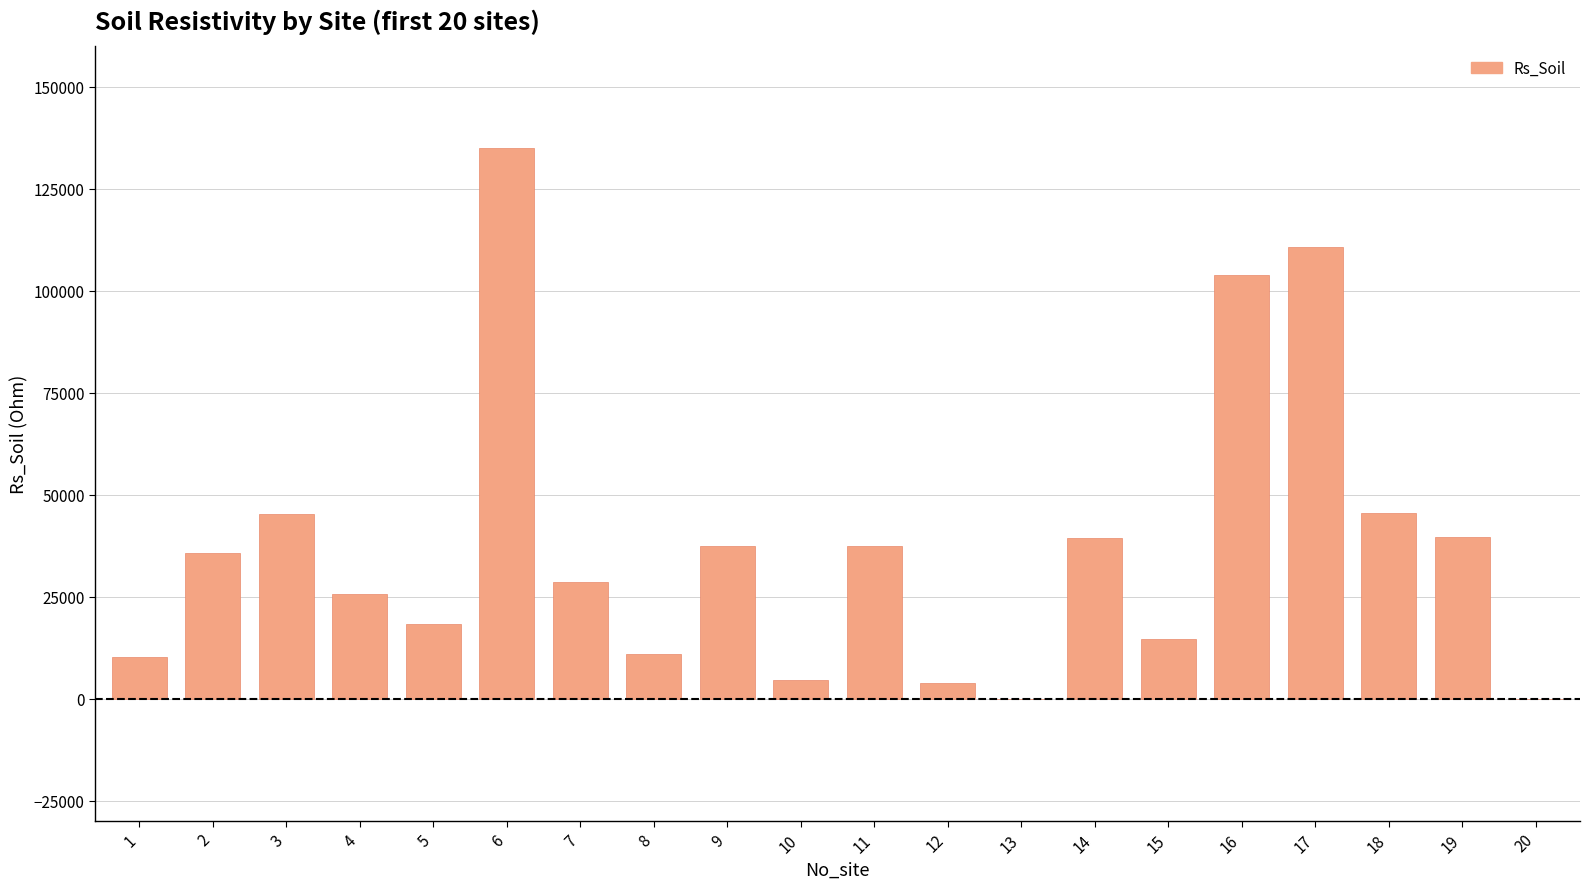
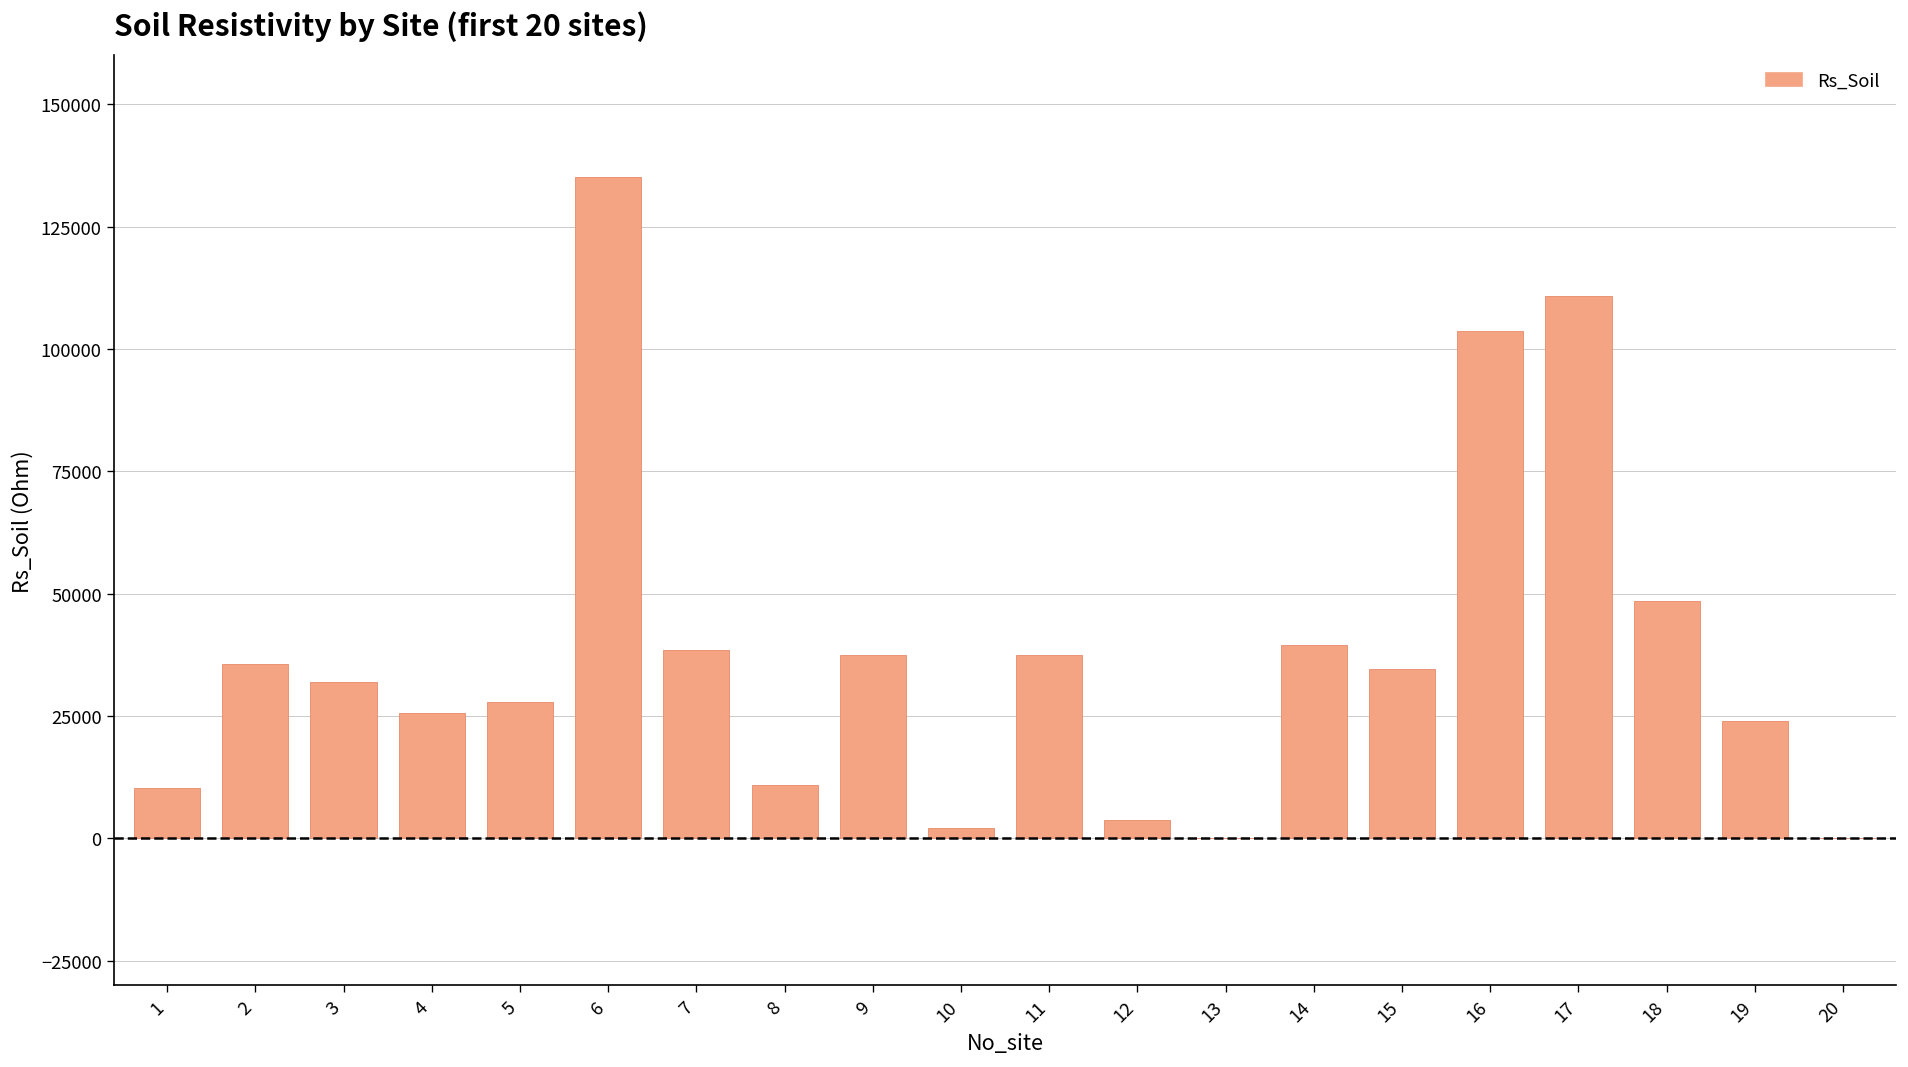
  {
    "1": 10000,
    "2": 36000,
-   "3": 45000,
+   "3": 32000,
    "4": 26000,
-   "5": 18000,
+   "5": 28000,
    "6": 135000,
-   "7": 29000,
+   "7": 39000,
    "8": 11000,
    "9": 37000,
-   "10": 5000,
+   "10": 2000,
    "11": 37000,
    "12": 4000,
    "13": 0,
    "14": 39000,
-   "15": 15000,
+   "15": 35000,
    "16": 104000,
    "17": 111000,
-   "18": 46000,
-   "19": 40000,
+   "18": 49000,
+   "19": 24000,
    "20": 0
  }
